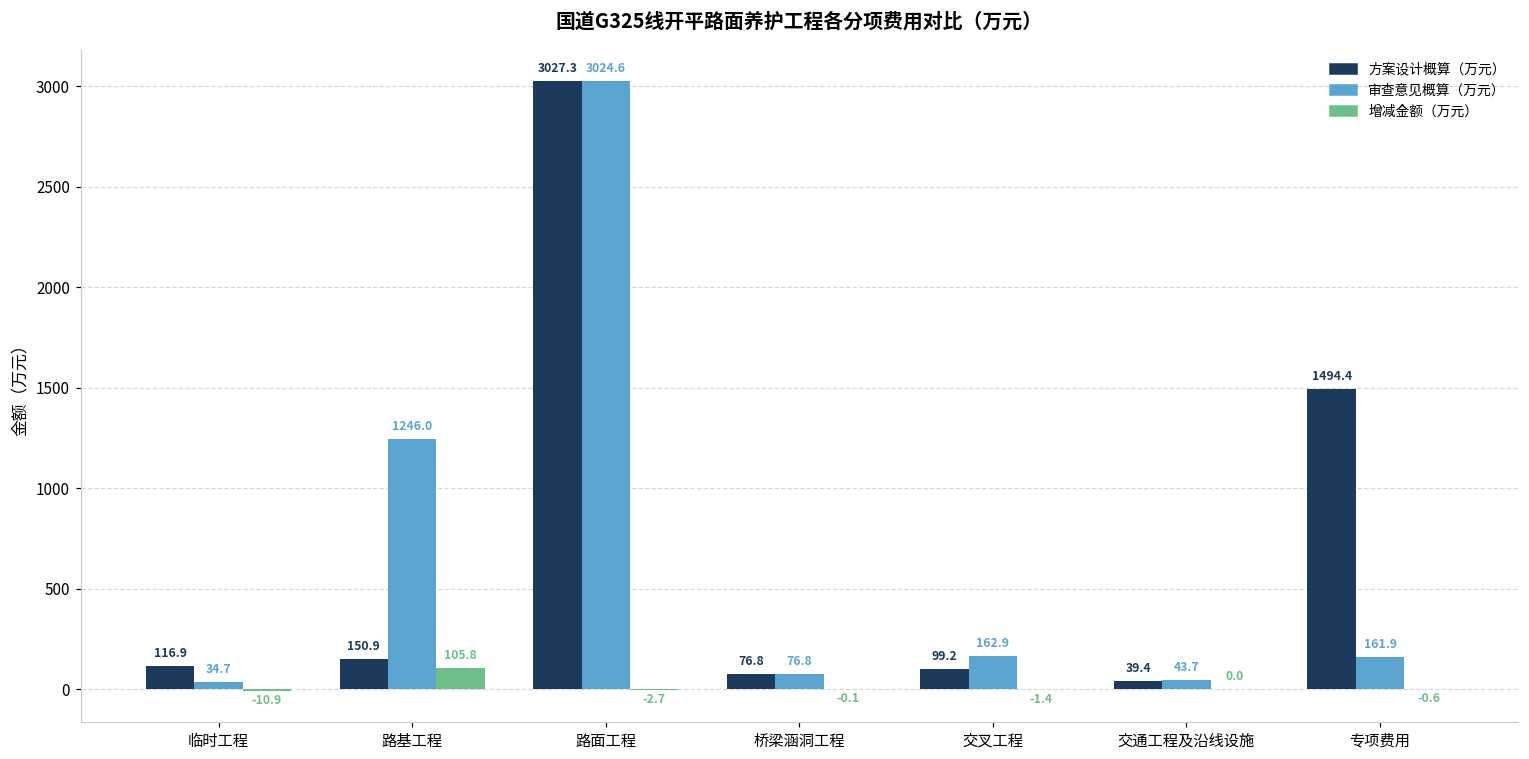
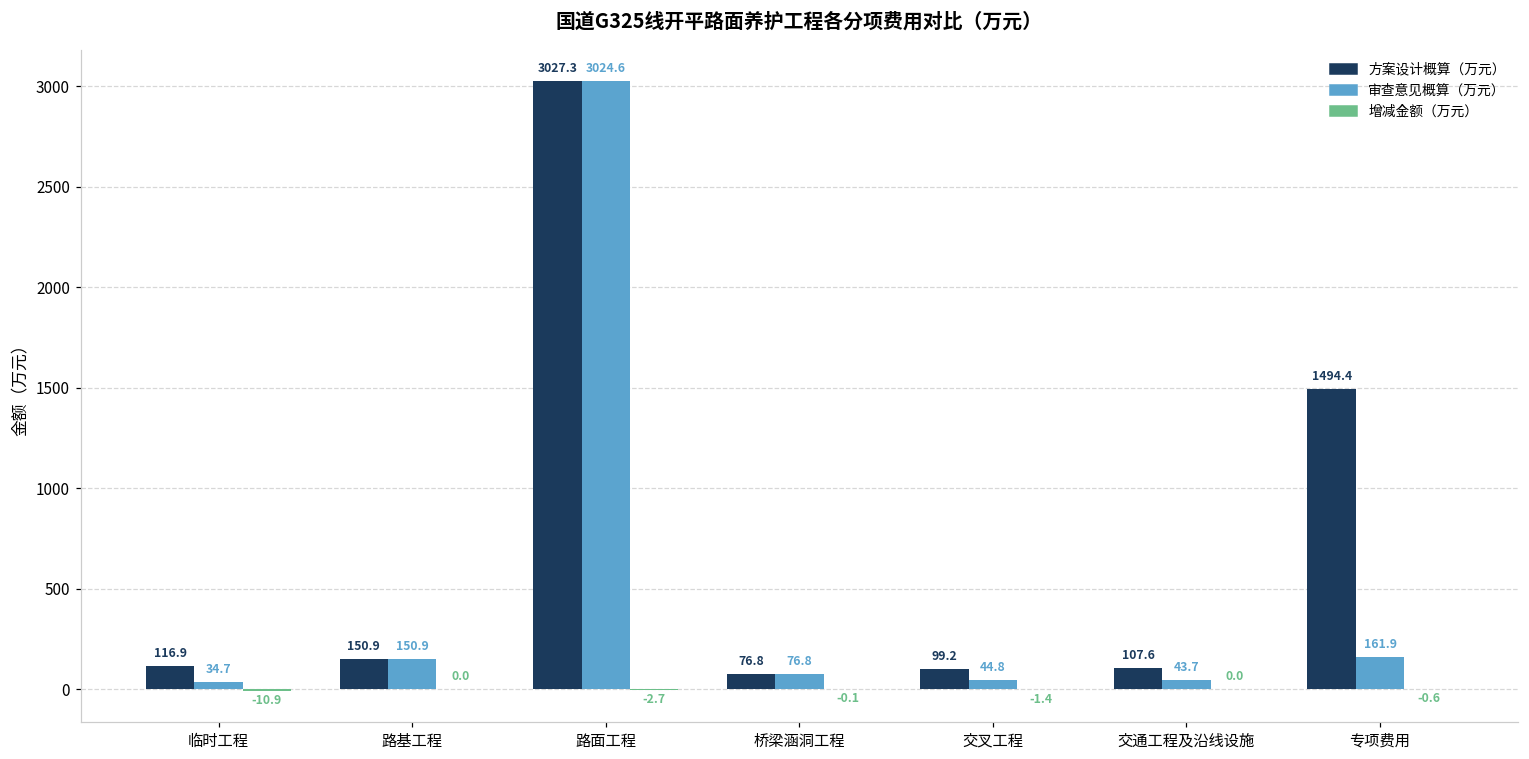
  {
    "方案设计概算（万元）": {
      "临时工程": 116.9,
      "路基工程": 150.9,
      "路面工程": 3027.3,
      "桥梁涵洞工程": 76.8,
      "交叉工程": 99.2,
-     "交通工程及沿线设施": 39.4,
+     "交通工程及沿线设施": 107.6,
      "专项费用": 1494.4
    },
    "审查意见概算（万元）": {
      "临时工程": 34.7,
-     "路基工程": 1246.0,
+     "路基工程": 150.9,
      "路面工程": 3024.6,
      "桥梁涵洞工程": 76.8,
-     "交叉工程": 162.9,
+     "交叉工程": 44.8,
      "交通工程及沿线设施": 43.7,
      "专项费用": 161.9
    },
    "增减金额（万元）": {
      "临时工程": -10.9,
-     "路基工程": 105.8,
+     "路基工程": 0.0,
      "路面工程": -2.7,
      "桥梁涵洞工程": -0.1,
      "交叉工程": -1.4,
      "交通工程及沿线设施": 0.0,
      "专项费用": -0.6
    }
  }
